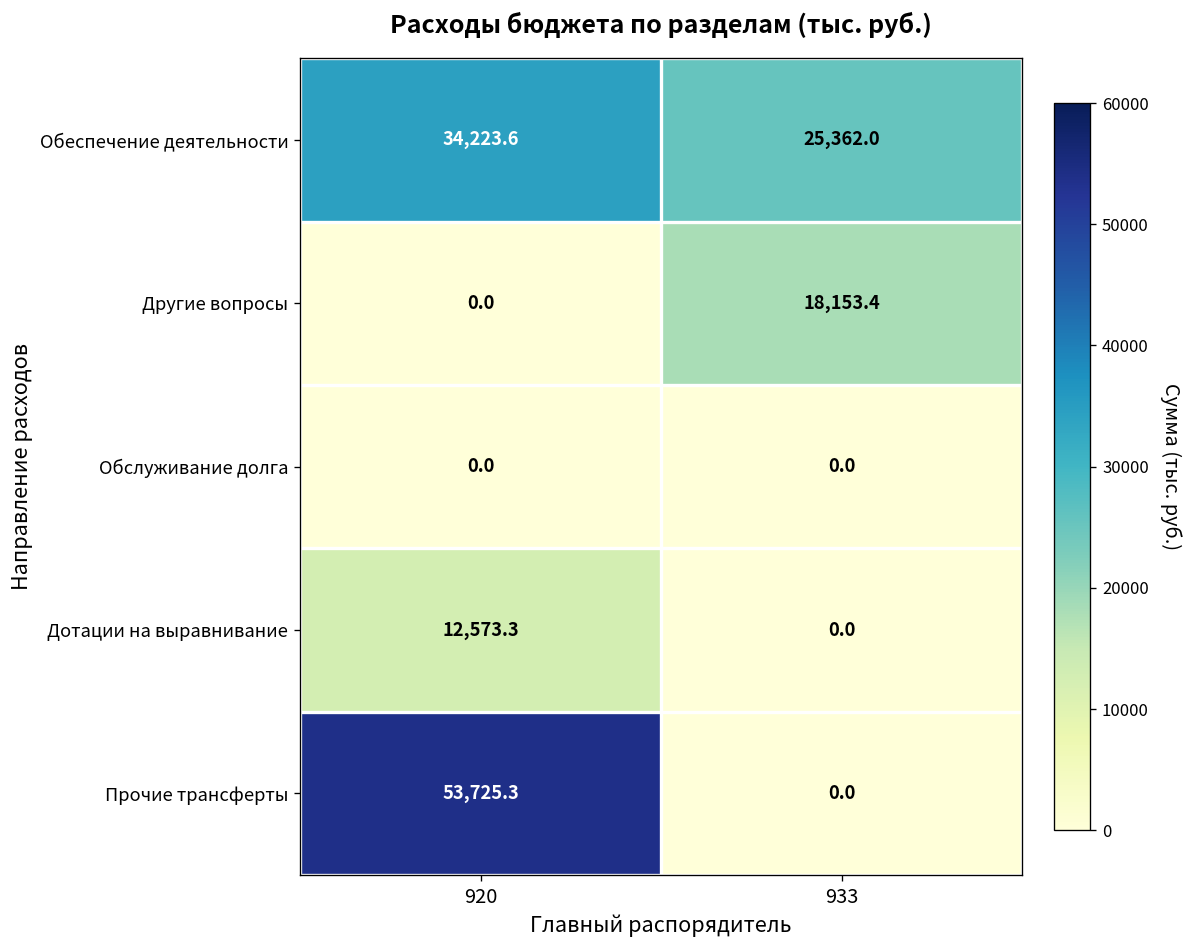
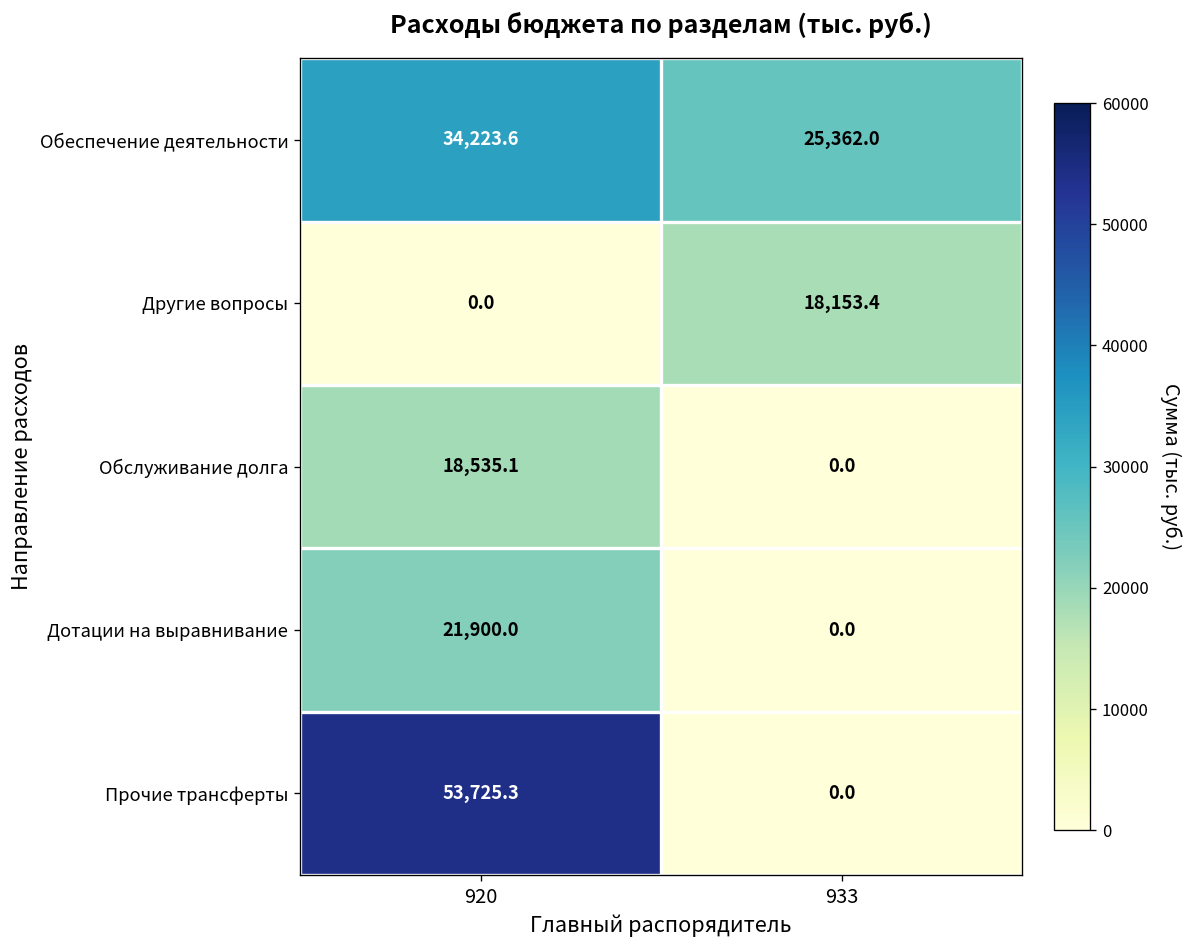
  {
    "Обеспечение деятельности": {
      "920": "34,223.6",
      "933": "25,362.0"
    },
    "Другие вопросы": {
      "920": "0.0",
      "933": "18,153.4"
    },
    "Обслуживание долга": {
-     "920": "0.0",
+     "920": "18,535.1",
      "933": "0.0"
    },
    "Дотации на выравнивание": {
-     "920": "12,573.3",
+     "920": "21,900.0",
      "933": "0.0"
    },
    "Прочие трансферты": {
      "920": "53,725.3",
      "933": "0.0"
    }
  }
